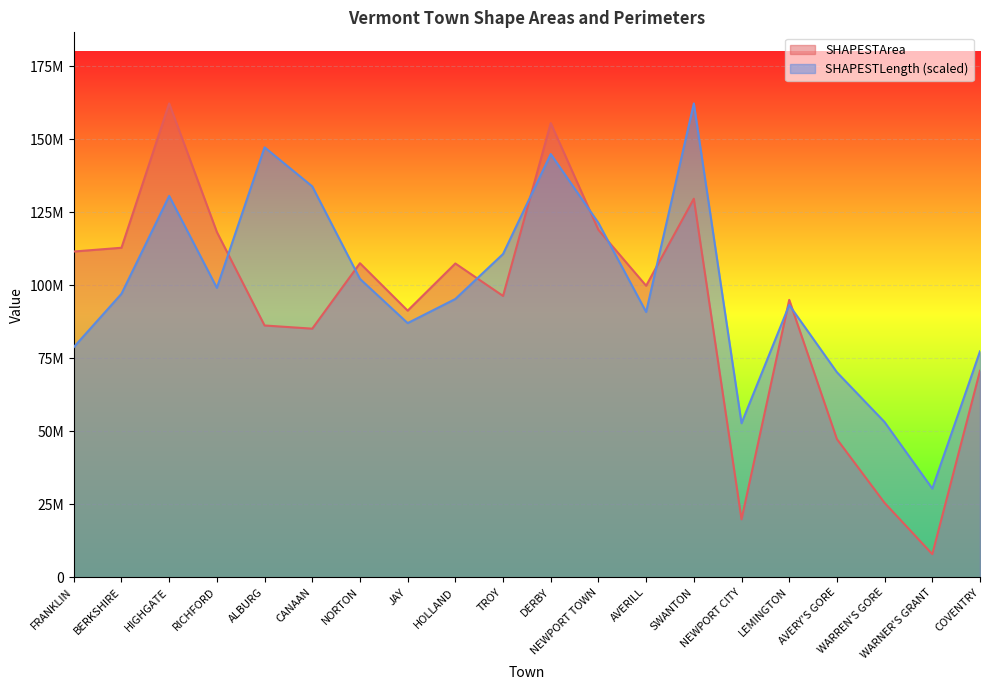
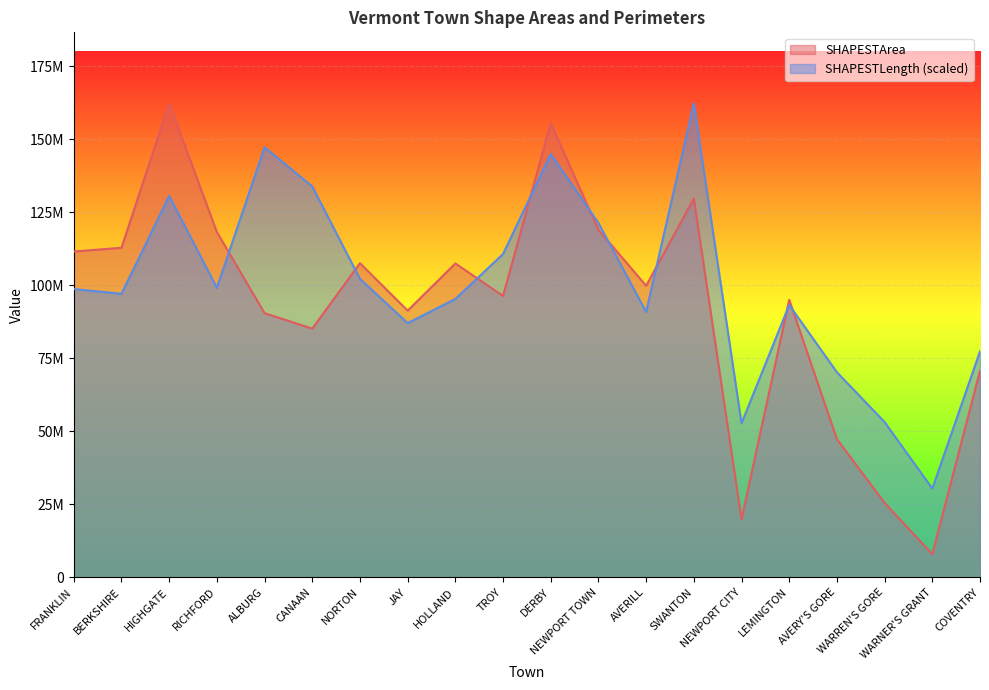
  {
    "SHAPESTArea": {
      "FRANKLIN": 112000000,
      "BERKSHIRE": 113000000,
      "HIGHGATE": 162000000,
      "RICHFORD": 118000000,
-     "ALBURG": 86000000,
+     "ALBURG": 90000000,
      "CANAAN": 85000000,
      "NORTON": 108000000,
      "JAY": 91000000,
      "HOLLAND": 108000000,
      "TROY": 96000000,
      "DERBY": 156000000,
      "NEWPORT TOWN": 119000000,
      "AVERILL": 100000000,
      "SWANTON": 130000000,
      "NEWPORT CITY": 20000000,
      "LEMINGTON": 95000000,
      "AVERY'S GORE": 47000000,
      "WARREN'S GORE": 25000000,
      "WARNER'S GRANT": 8000000,
      "COVENTRY": 71000000
    },
    "SHAPESTLength (scaled)": {
-     "FRANKLIN": 79000000,
+     "FRANKLIN": 99000000,
      "BERKSHIRE": 97000000,
      "HIGHGATE": 131000000,
      "RICHFORD": 99000000,
      "ALBURG": 147000000,
      "CANAAN": 134000000,
      "NORTON": 102000000,
      "JAY": 87000000,
      "HOLLAND": 95000000,
      "TROY": 111000000,
      "DERBY": 145000000,
      "NEWPORT TOWN": 121000000,
      "AVERILL": 91000000,
      "SWANTON": 162000000,
      "NEWPORT CITY": 53000000,
      "LEMINGTON": 93000000,
      "AVERY'S GORE": 70000000,
      "WARREN'S GORE": 53000000,
      "WARNER'S GRANT": 30000000,
      "COVENTRY": 77000000
    }
  }
